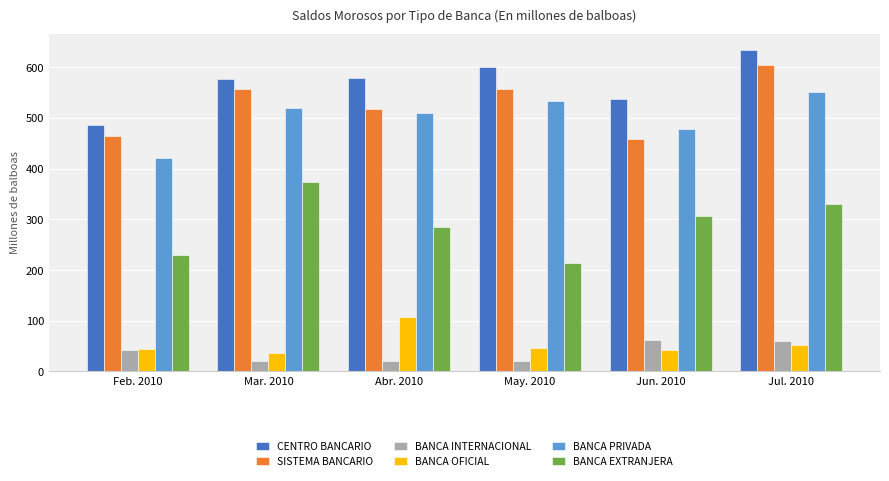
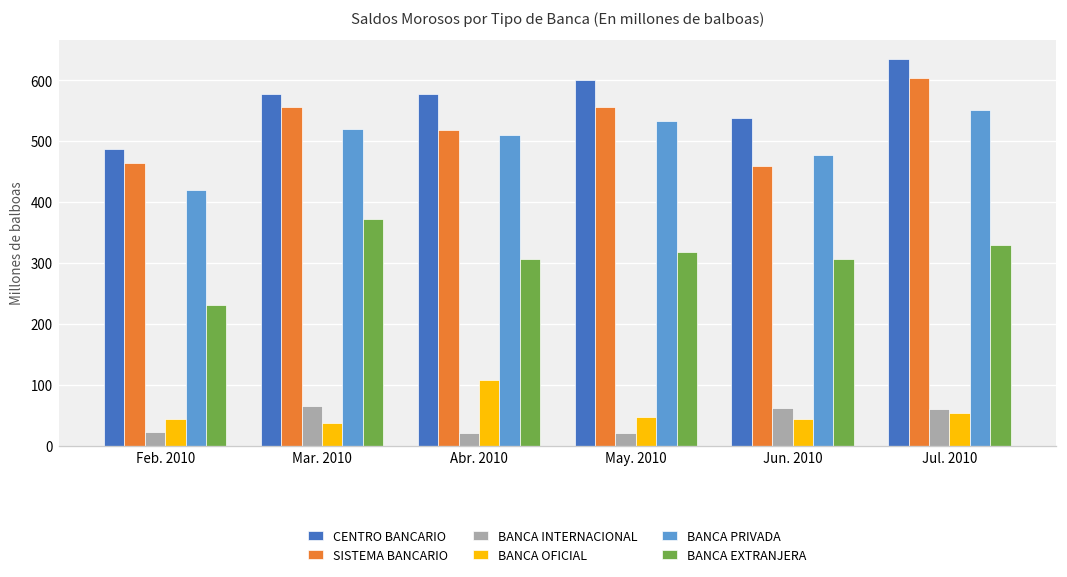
  {
    "SISTEMA BANCARIO": {
      "Feb. 2010": 460,
      "Mar. 2010": 560,
      "Abr. 2010": 520,
      "May. 2010": 560,
      "Jun. 2010": 460,
      "Jul. 2010": 600
    },
    "BANCA INTERNACIONAL": {
-     "Feb. 2010": 40,
-     "Mar. 2010": 20,
+     "Feb. 2010": 20,
+     "Mar. 2010": 60,
      "Abr. 2010": 20,
      "May. 2010": 20,
      "Jun. 2010": 60,
      "Jul. 2010": 60
    },
    "BANCA OFICIAL": {
      "Feb. 2010": 40,
      "Mar. 2010": 40,
      "Abr. 2010": 110,
      "May. 2010": 50,
      "Jun. 2010": 40,
      "Jul. 2010": 50
    },
    "BANCA EXTRANJERA": {
      "Feb. 2010": 230,
      "Mar. 2010": 370,
-     "Abr. 2010": 290,
-     "May. 2010": 210,
+     "Abr. 2010": 310,
+     "May. 2010": 320,
      "Jun. 2010": 310,
      "Jul. 2010": 330
    }
  }
